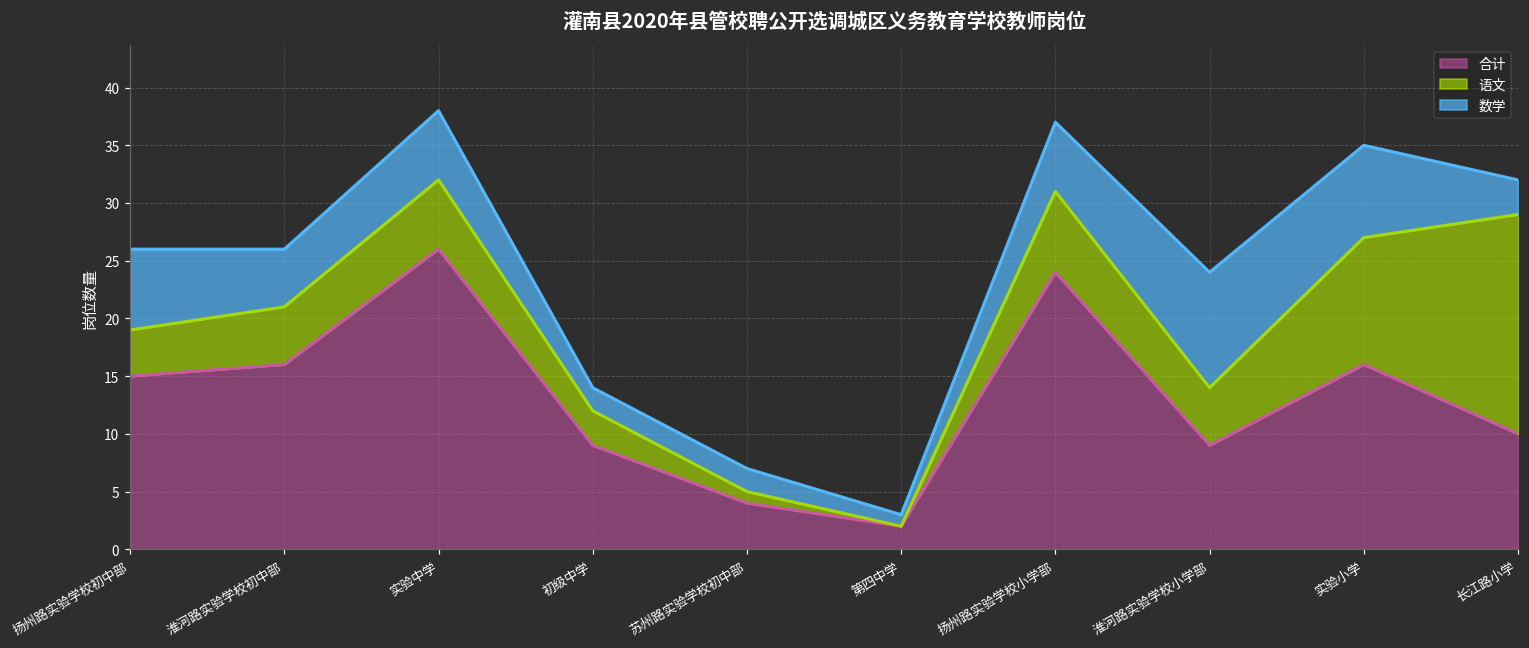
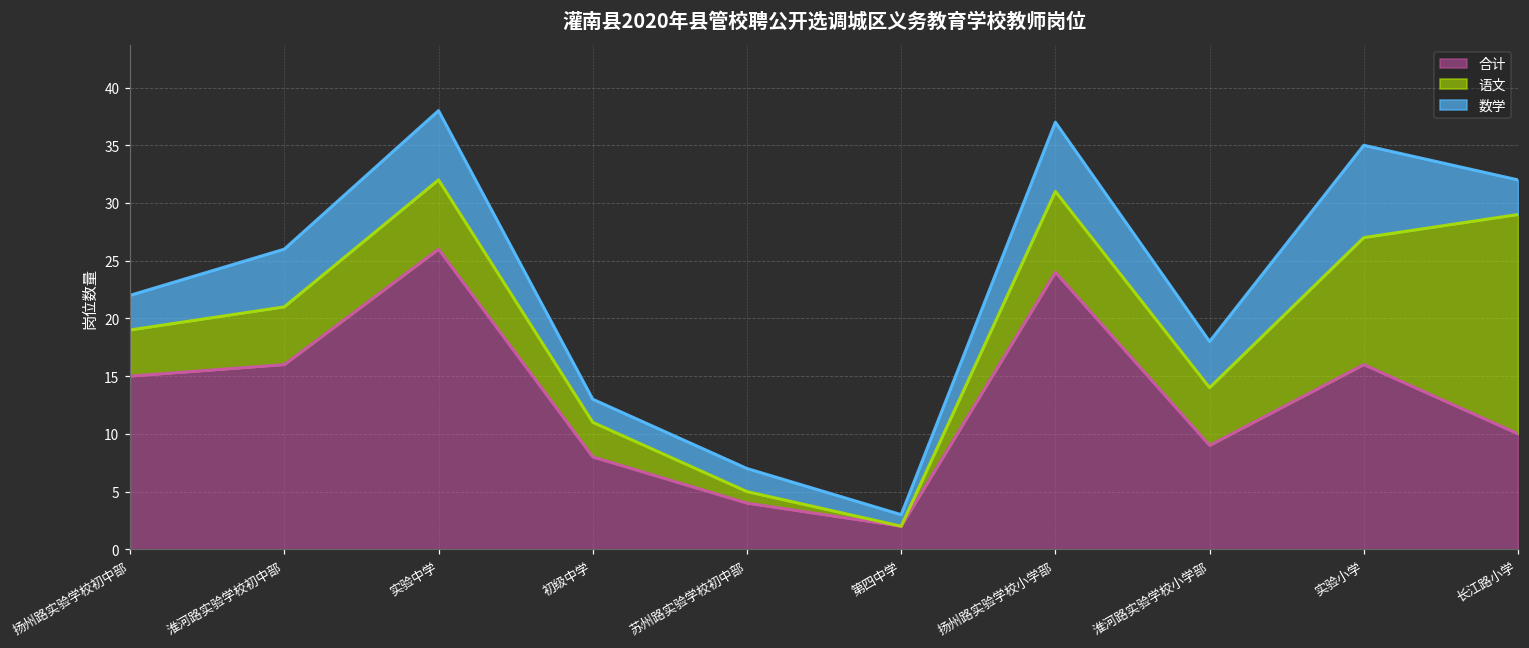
  {
    "合计": {
      "扬州路实验学校初中部": 15,
      "淮河路实验学校初中部": 16,
      "实验中学": 26,
-     "初级中学": 9,
+     "初级中学": 8,
      "苏州路实验学校初中部": 4,
      "扬州路实验学校小学部": 24,
      "淮河路实验学校小学部": 9,
      "实验小学": 16,
      "长江路小学": 10
    },
    "语文": {
      "扬州路实验学校初中部": 4,
      "淮河路实验学校初中部": 5,
      "实验中学": 6,
      "初级中学": 3,
      "苏州路实验学校初中部": 1,
      "扬州路实验学校小学部": 7,
      "淮河路实验学校小学部": 5,
      "实验小学": 11,
      "长江路小学": 19
    },
    "数学": {
-     "扬州路实验学校初中部": 7,
+     "扬州路实验学校初中部": 3,
      "淮河路实验学校初中部": 5,
      "实验中学": 6,
      "初级中学": 2,
      "苏州路实验学校初中部": 2,
      "第四中学": 1,
      "扬州路实验学校小学部": 6,
-     "淮河路实验学校小学部": 10,
+     "淮河路实验学校小学部": 4,
      "实验小学": 8,
      "长江路小学": 3
    }
  }
